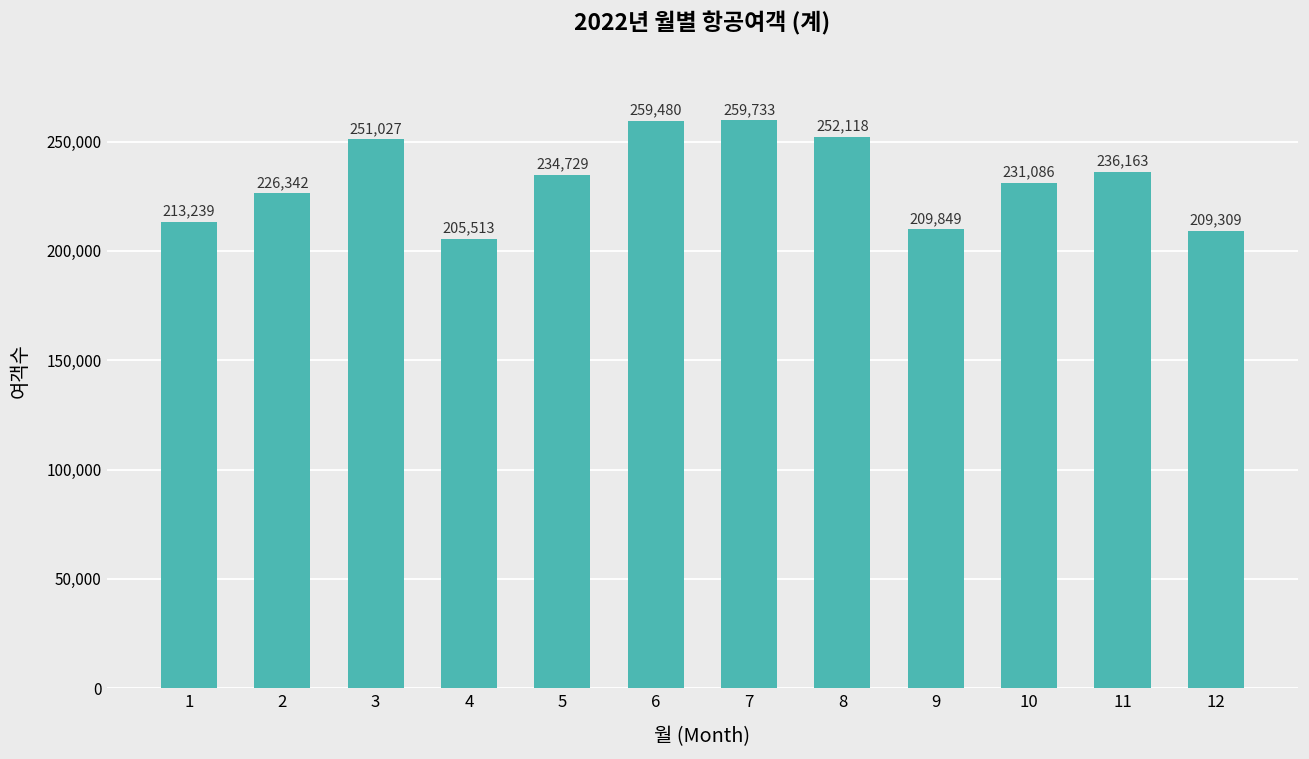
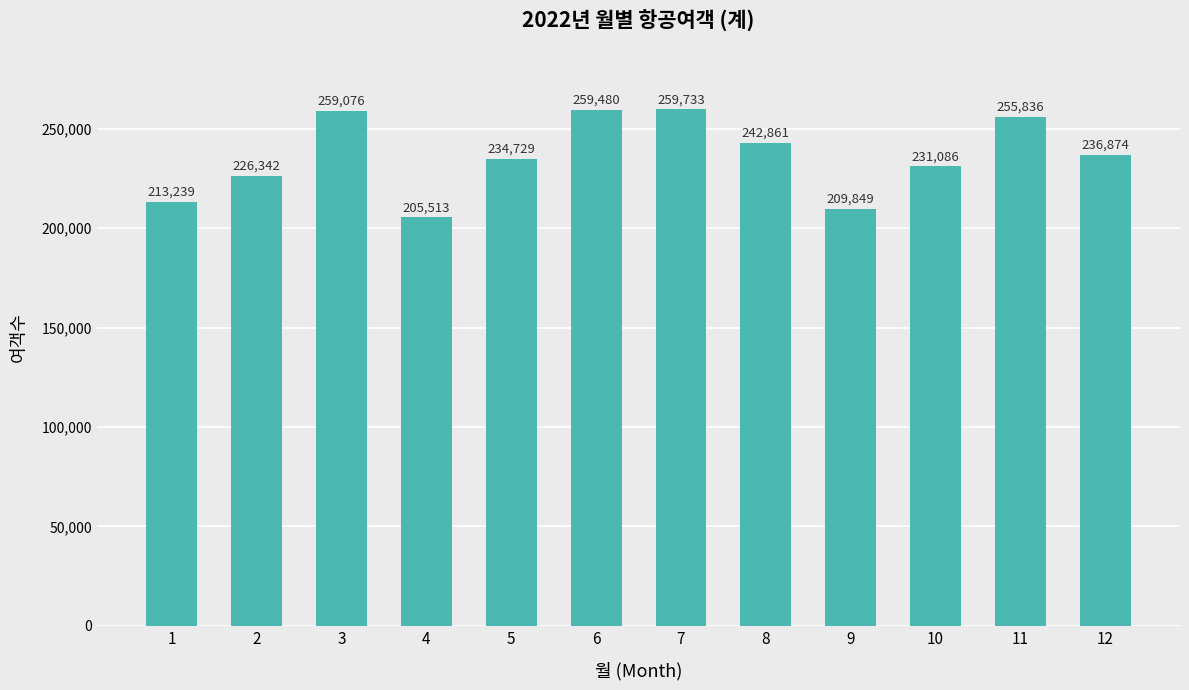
  {
    "1": "213,239",
    "2": "226,342",
-   "3": "251,027",
+   "3": "259,076",
    "4": "205,513",
    "5": "234,729",
    "6": "259,480",
    "7": "259,733",
-   "8": "252,118",
+   "8": "242,861",
    "9": "209,849",
    "10": "231,086",
-   "11": "236,163",
-   "12": "209,309"
+   "11": "255,836",
+   "12": "236,874"
  }
